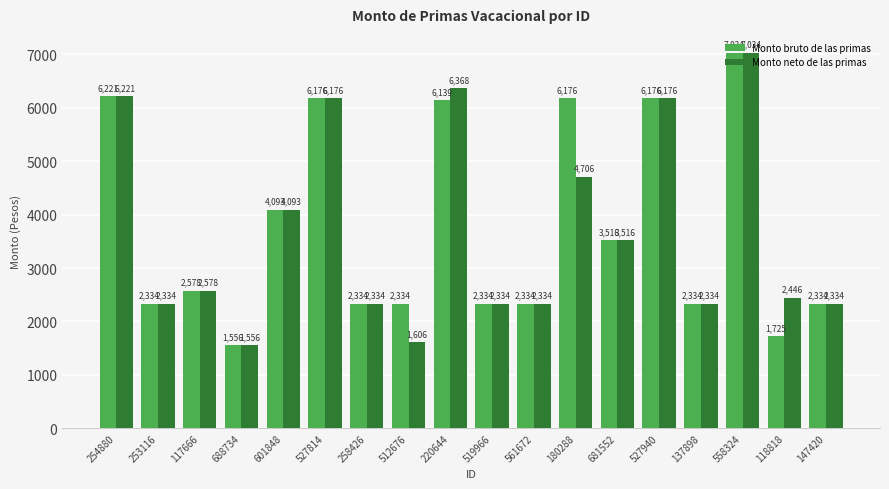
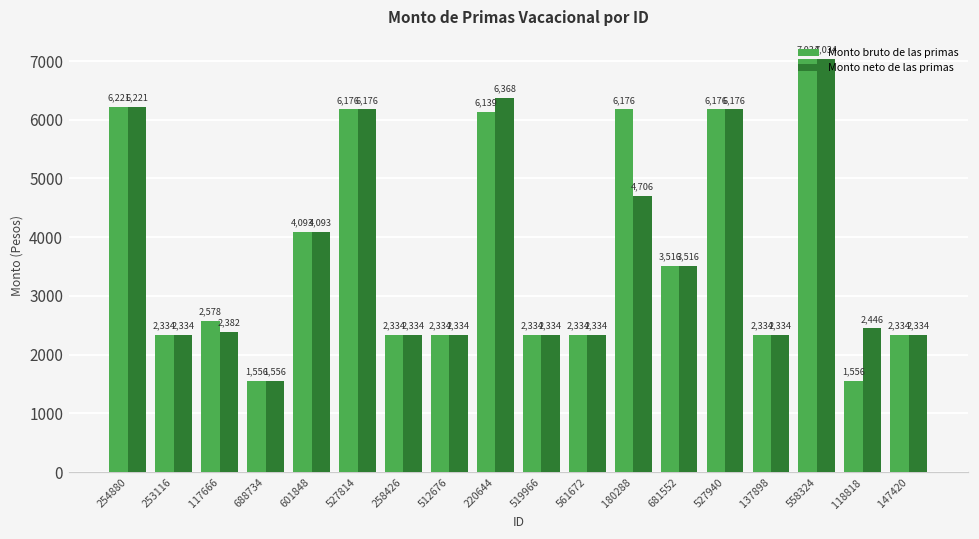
  {
    "Monto bruto de las primas": {
      "512676": "2,334",
      "220644": "6,139",
      "180288": "6,176",
-     "118818": "1,725"
+     "118818": "1,556"
    },
    "Monto neto de las primas": {
-     "117666": "2,578",
-     "512676": "1,606",
+     "117666": "2,382",
+     "512676": "2,334",
      "220644": "6,368",
      "180288": "4,706",
      "118818": "2,446"
    }
  }
